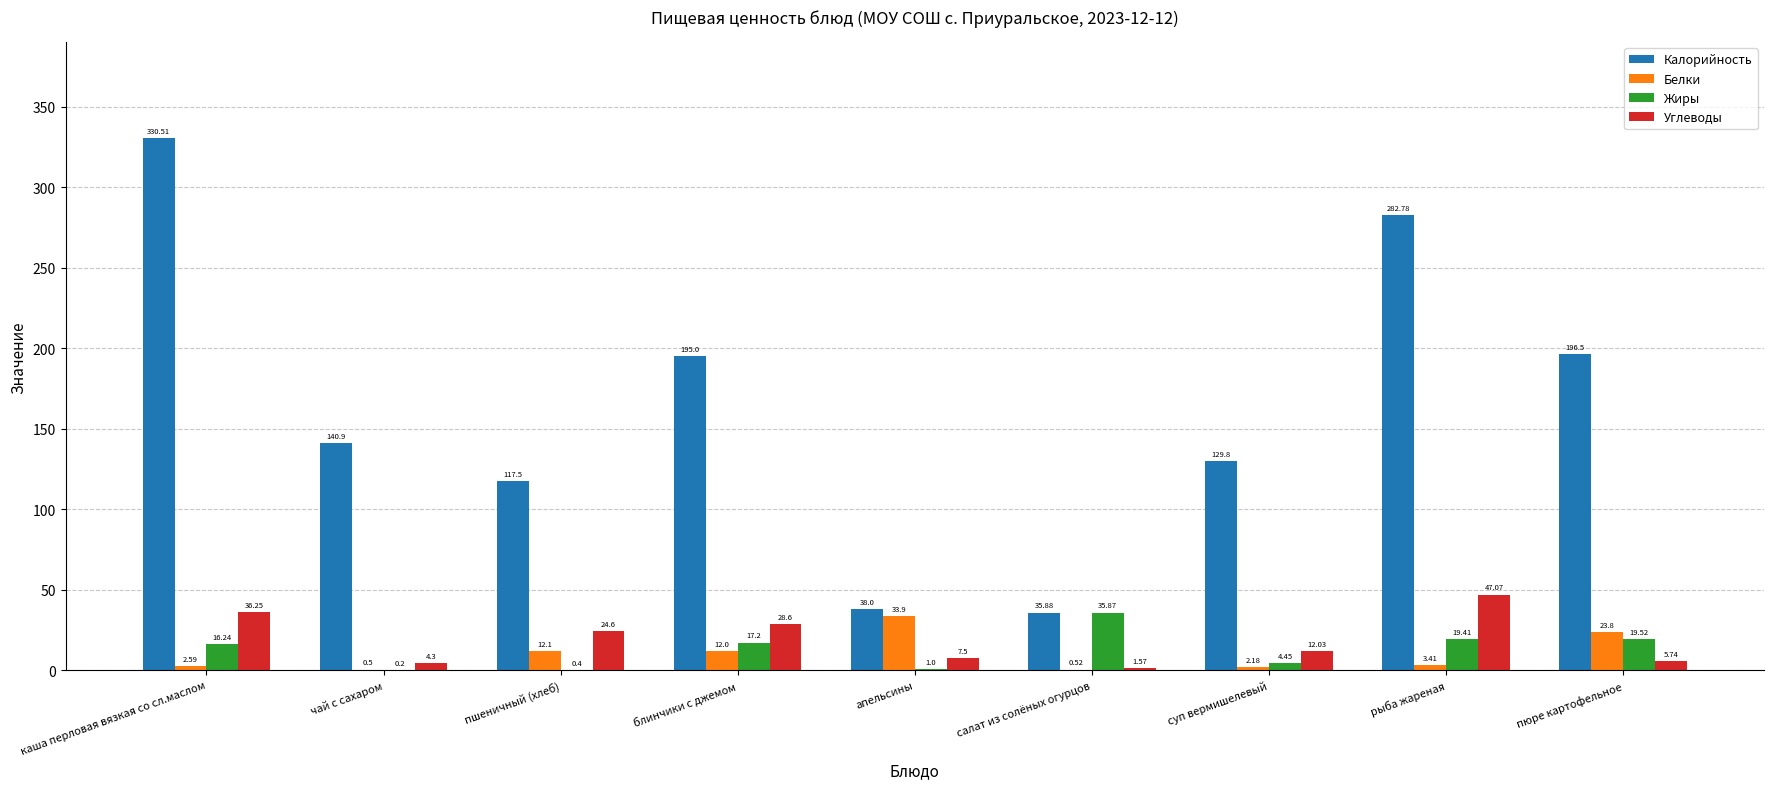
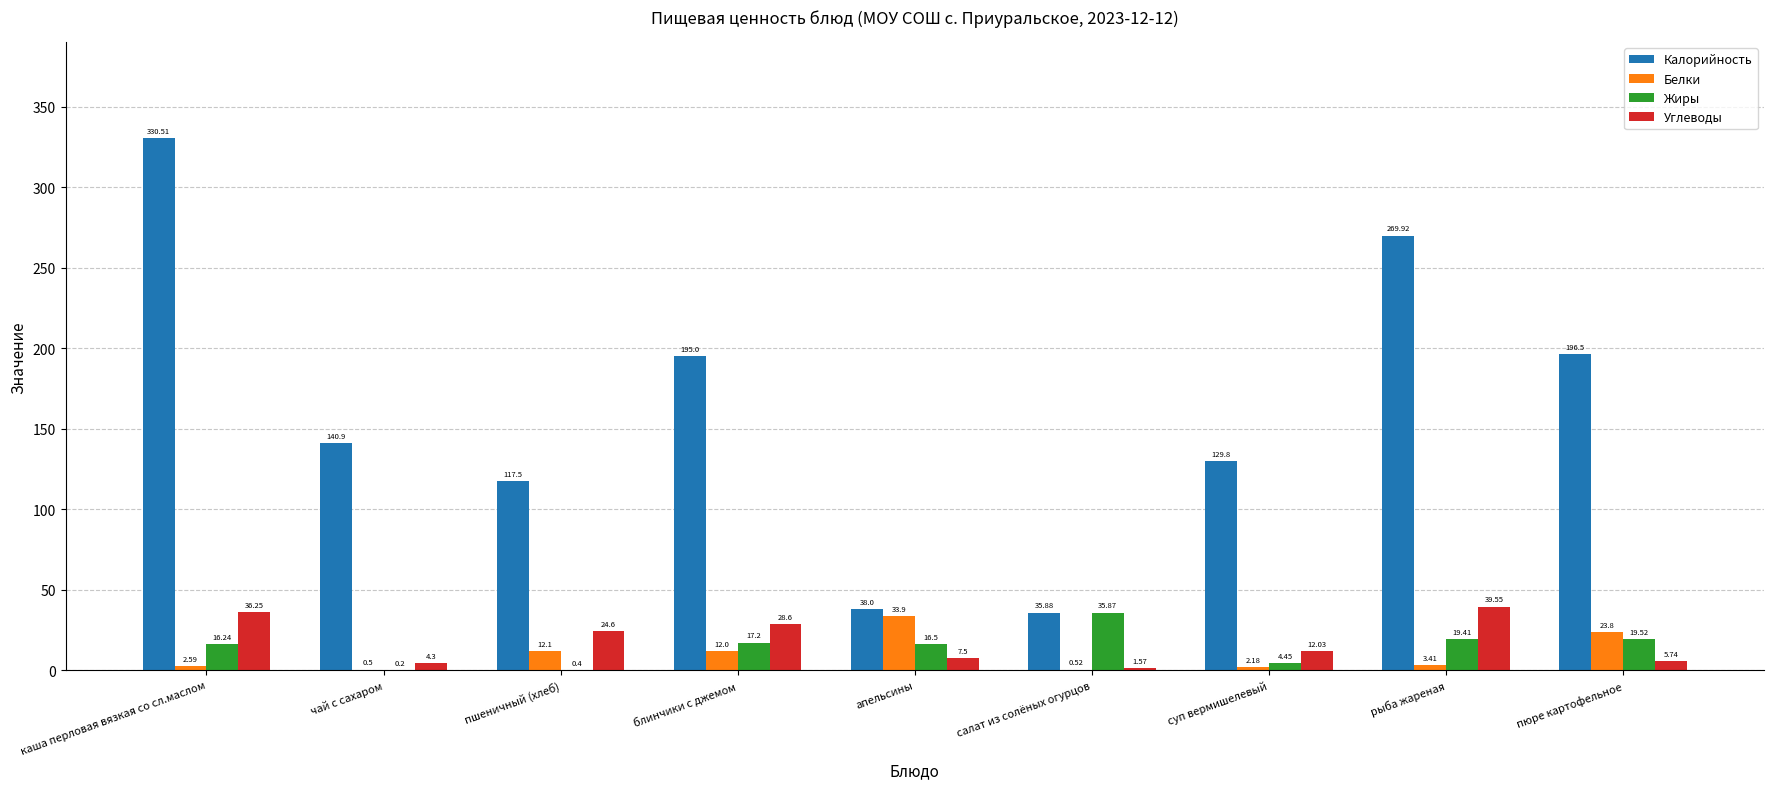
  {
    "Калорийность": {
      "каша перловая вязкая со сл.маслом": 330.51,
      "чай с сахаром": 140.9,
      "пшеничный (хлеб)": 117.5,
      "блинчики с джемом": 195.0,
      "апельсины": 38.0,
      "салат из солёных огурцов": 35.88,
      "суп вермишелевый": 129.8,
-     "рыба жареная": 282.78,
+     "рыба жареная": 269.92,
      "пюре картофельное": 196.5
    },
    "Белки": {
      "каша перловая вязкая со сл.маслом": 2.59,
      "чай с сахаром": 0.5,
      "пшеничный (хлеб)": 12.1,
      "блинчики с джемом": 12.0,
      "апельсины": 33.9,
      "салат из солёных огурцов": 0.52,
      "суп вермишелевый": 2.18,
      "рыба жареная": 3.41,
      "пюре картофельное": 23.8
    },
    "Жиры": {
      "каша перловая вязкая со сл.маслом": 16.24,
      "чай с сахаром": 0.2,
      "пшеничный (хлеб)": 0.4,
      "блинчики с джемом": 17.2,
-     "апельсины": 1.0,
+     "апельсины": 16.5,
      "салат из солёных огурцов": 35.87,
      "суп вермишелевый": 4.45,
      "рыба жареная": 19.41,
      "пюре картофельное": 19.52
    },
    "Углеводы": {
      "каша перловая вязкая со сл.маслом": 36.25,
      "чай с сахаром": 4.3,
      "пшеничный (хлеб)": 24.6,
      "блинчики с джемом": 28.6,
      "апельсины": 7.5,
      "салат из солёных огурцов": 1.57,
      "суп вермишелевый": 12.03,
-     "рыба жареная": 47.07,
+     "рыба жареная": 39.55,
      "пюре картофельное": 5.74
    }
  }
